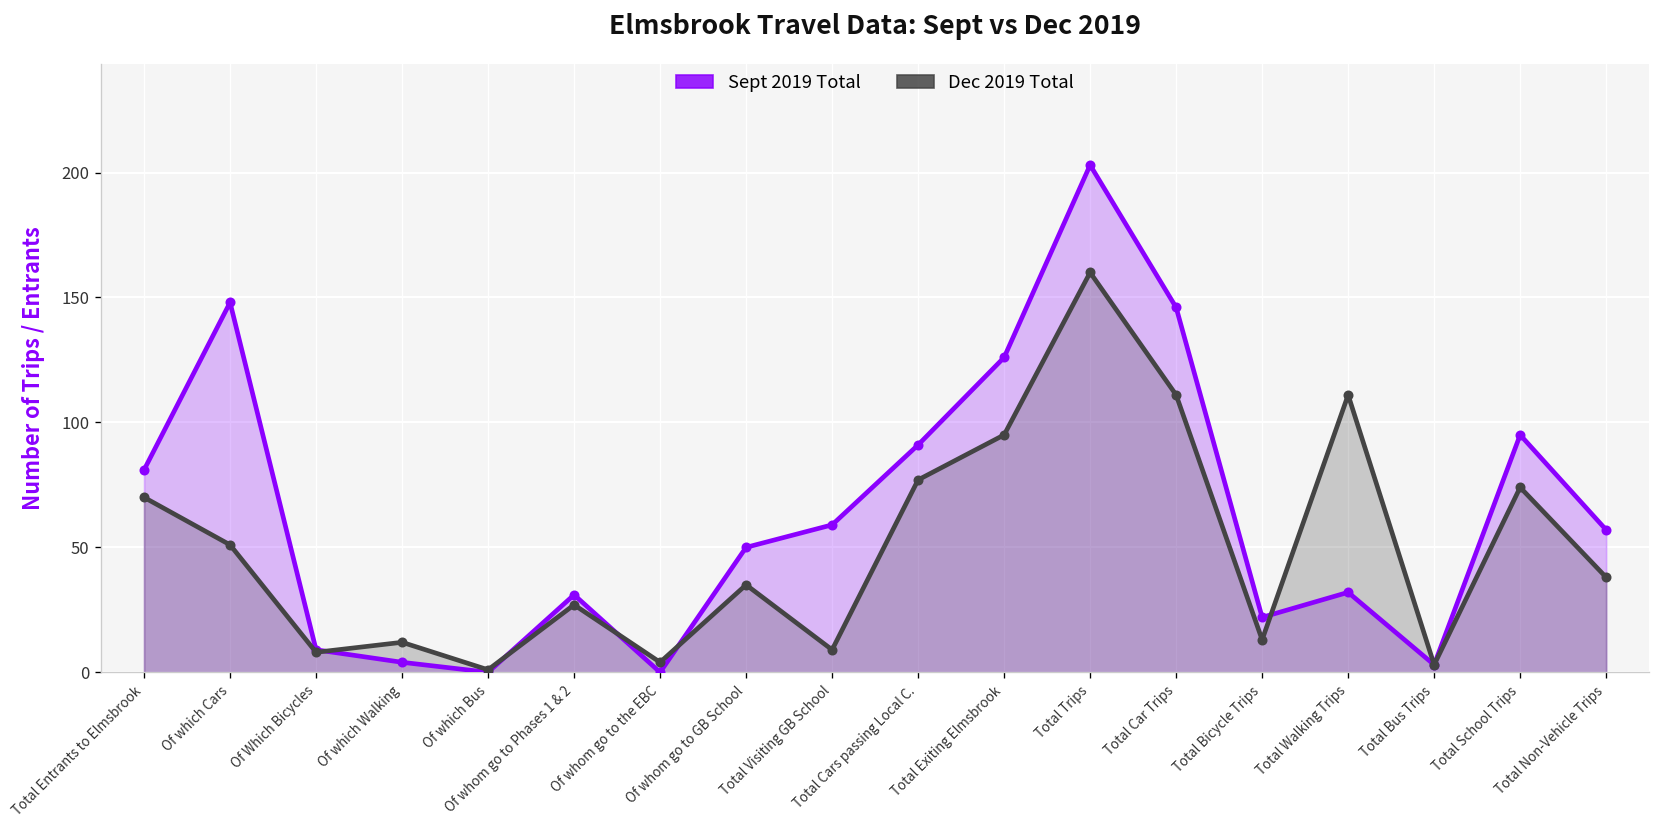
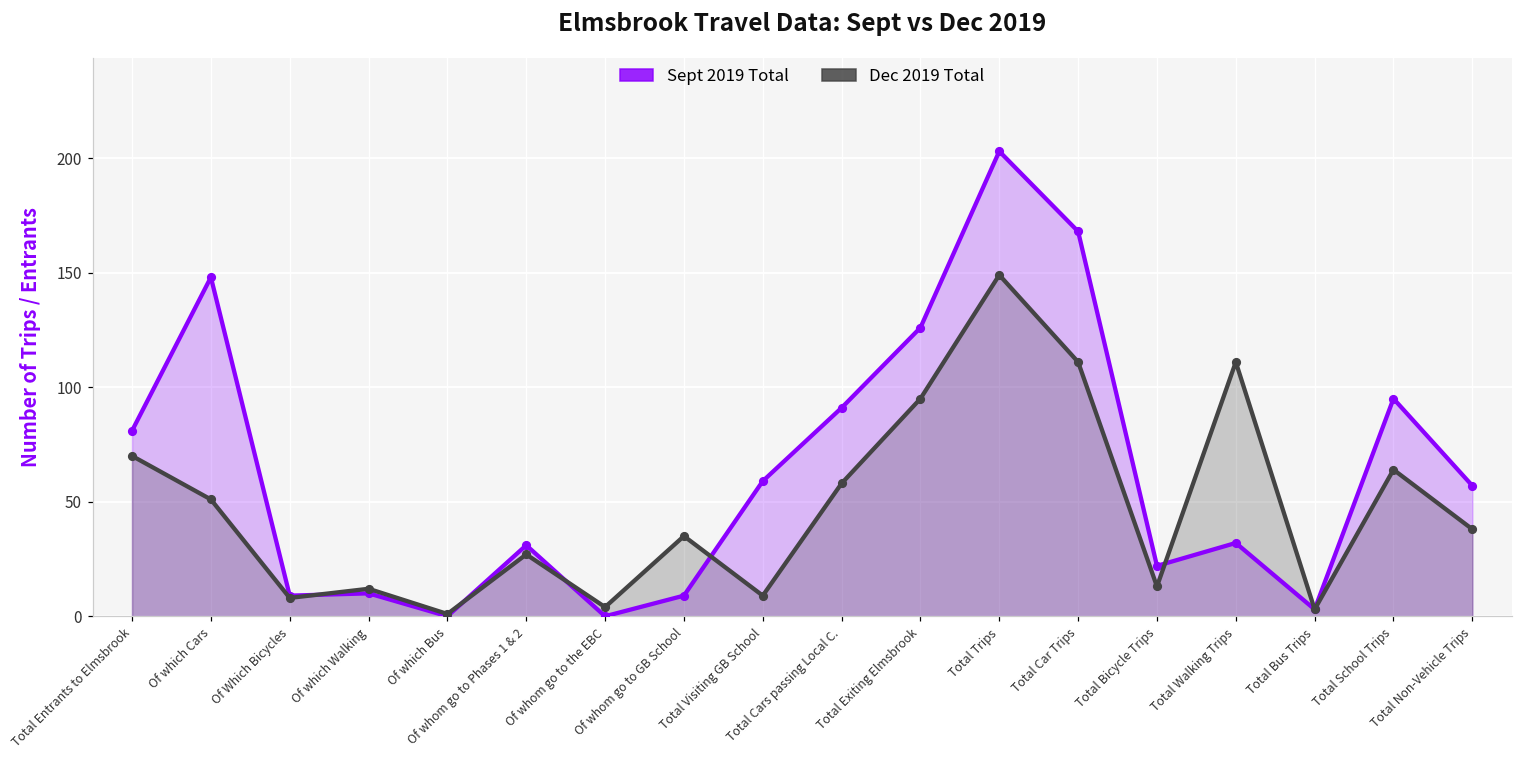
  {
    "Sept 2019 Total": {
      "Total Entrants to Elmsbrook": 81,
      "Of which Cars": 148,
-     "Of which Walking": 4,
+     "Of which Walking": 10,
      "Of whom go to Phases 1 & 2": 31,
      "Of whom go to the EBC": 0,
-     "Of whom go to GB School": 50,
+     "Of whom go to GB School": 9,
      "Total Visiting GB School": 59,
      "Total Cars passing Local C.": 91,
      "Total Exiting Elmsbrook": 126,
      "Total Trips": 203,
-     "Total Car Trips": 146,
+     "Total Car Trips": 168,
      "Total Bicycle Trips": 22,
      "Total Walking Trips": 32,
      "Total School Trips": 95,
      "Total Non-Vehicle Trips": 57
    },
    "Dec 2019 Total": {
      "Total Entrants to Elmsbrook": 70,
      "Of which Cars": 51,
      "Of which Walking": 12,
      "Of whom go to Phases 1 & 2": 27,
      "Of whom go to the EBC": 4,
      "Of whom go to GB School": 35,
      "Total Visiting GB School": 9,
-     "Total Cars passing Local C.": 77,
+     "Total Cars passing Local C.": 58,
      "Total Exiting Elmsbrook": 95,
-     "Total Trips": 160,
+     "Total Trips": 149,
      "Total Car Trips": 111,
      "Total Bicycle Trips": 13,
      "Total Walking Trips": 111,
-     "Total School Trips": 74,
+     "Total School Trips": 64,
      "Total Non-Vehicle Trips": 38
    }
  }
